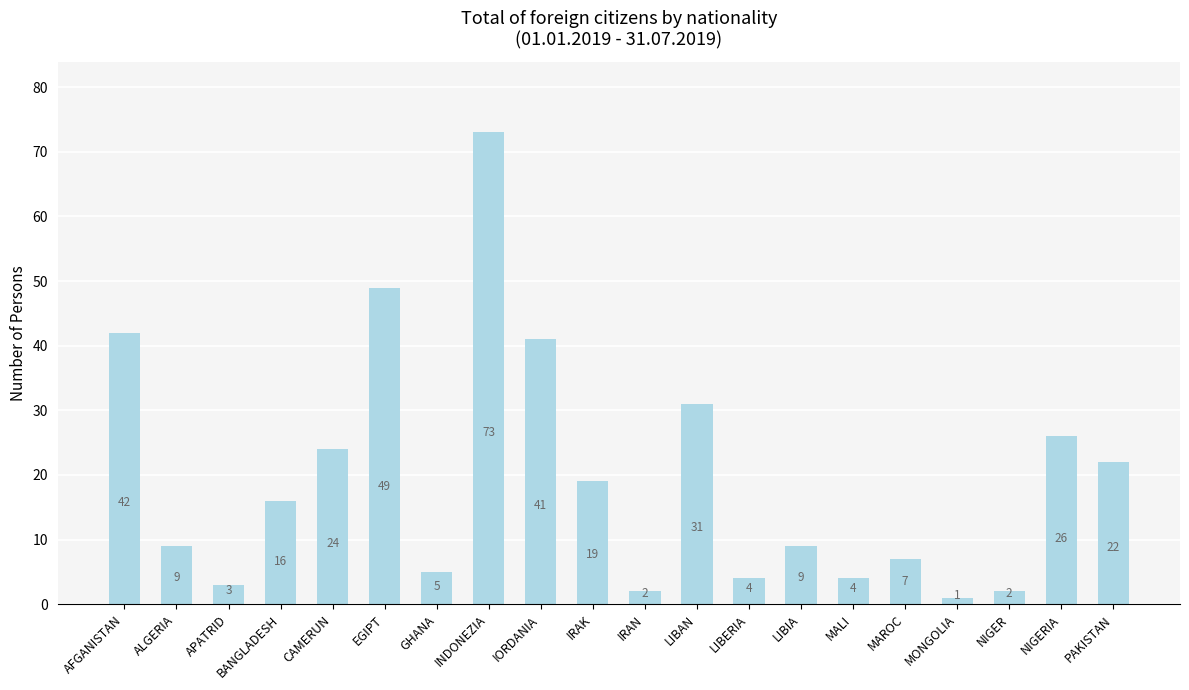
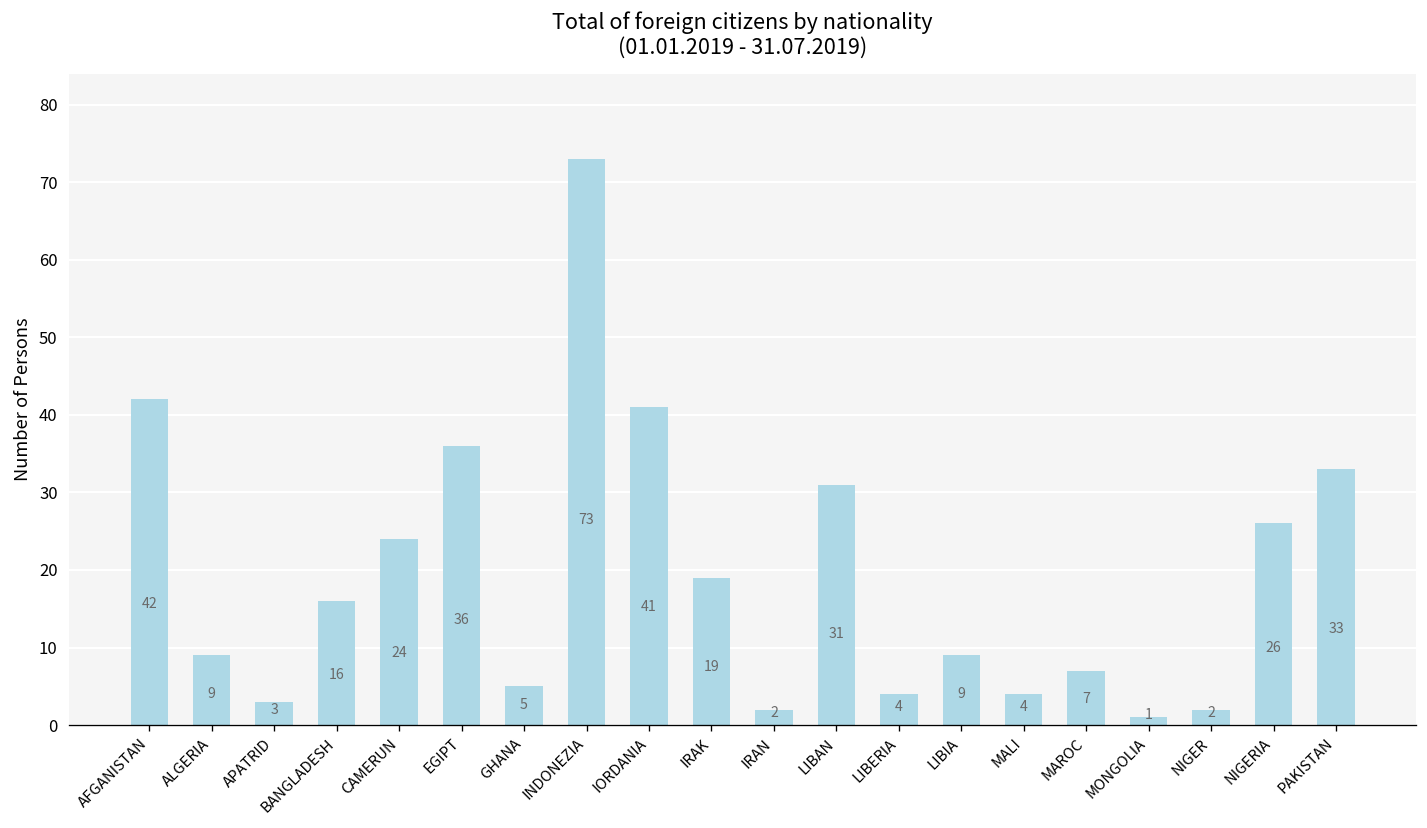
  {
    "AFGANISTAN": 42,
    "ALGERIA": 9,
    "APATRID": 3,
    "BANGLADESH": 16,
    "CAMERUN": 24,
-   "EGIPT": 49,
+   "EGIPT": 36,
    "GHANA": 5,
    "INDONEZIA": 73,
    "IORDANIA": 41,
    "IRAK": 19,
    "IRAN": 2,
    "LIBAN": 31,
    "LIBERIA": 4,
    "LIBIA": 9,
    "MALI": 4,
    "MAROC": 7,
    "MONGOLIA": 1,
    "NIGER": 2,
    "NIGERIA": 26,
-   "PAKISTAN": 22
+   "PAKISTAN": 33
  }
